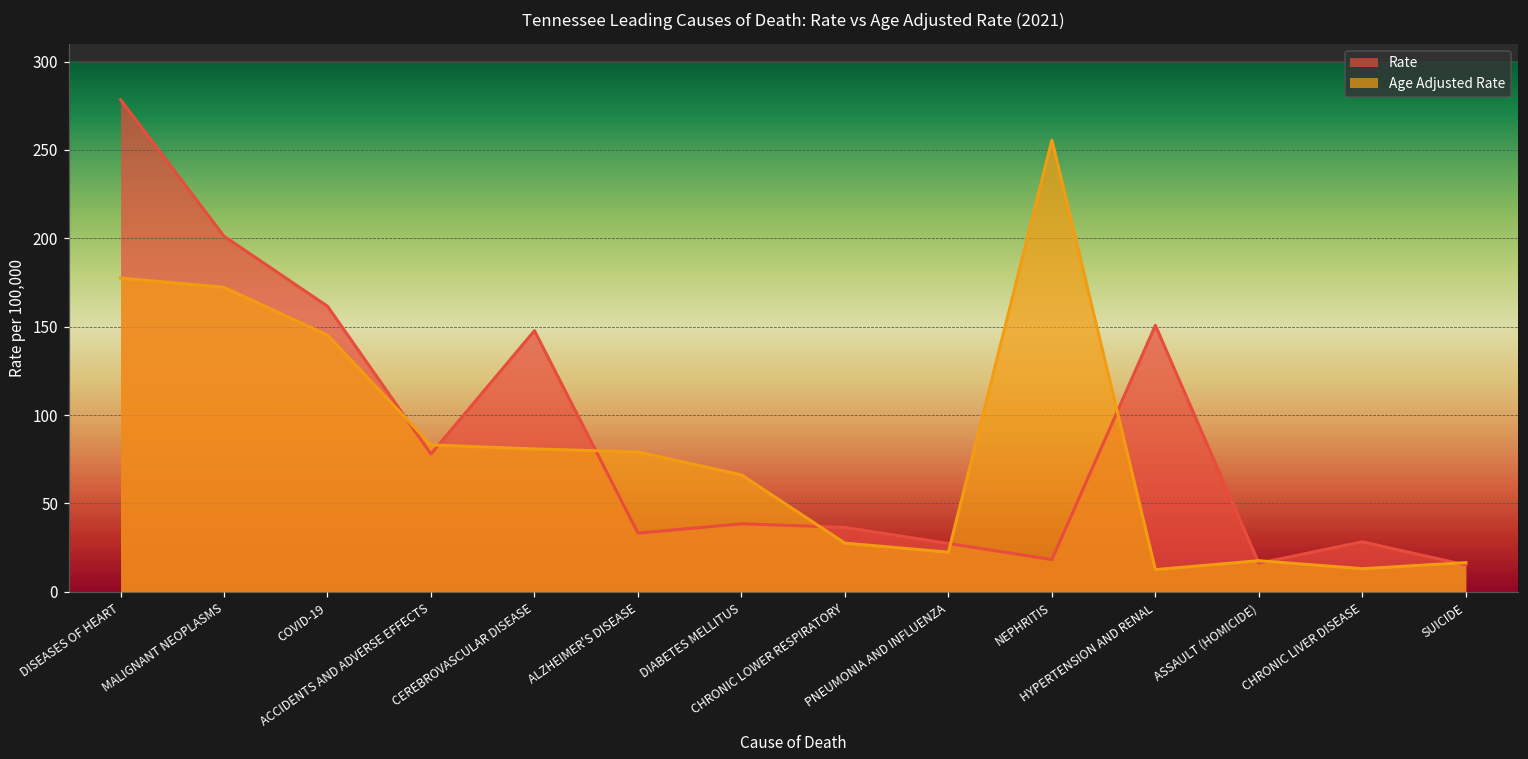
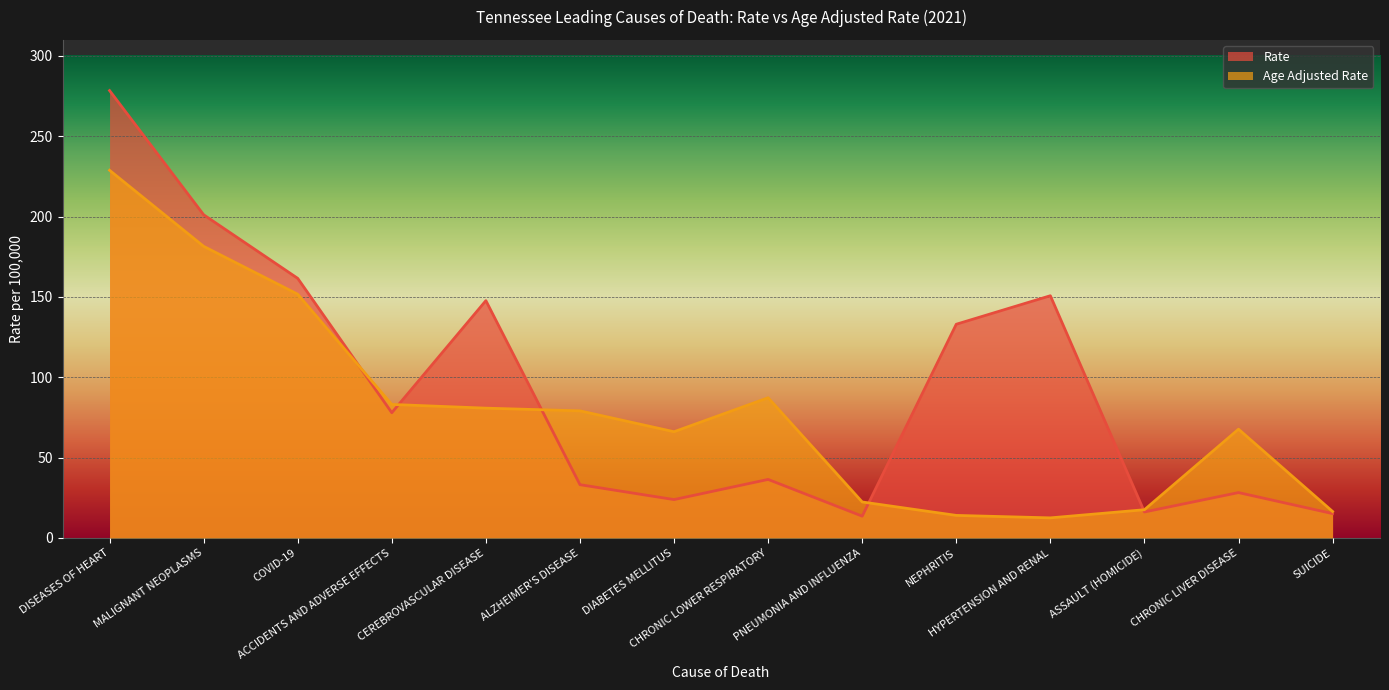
  {
    "Rate": {
      "DISEASES OF HEART": 278,
      "MALIGNANT NEOPLASMS": 201,
      "COVID-19": 162,
      "ACCIDENTS AND ADVERSE EFFECTS": 78,
      "CEREBROVASCULAR DISEASE": 148,
      "ALZHEIMER'S DISEASE": 33,
-     "DIABETES MELLITUS": 38,
+     "DIABETES MELLITUS": 24,
      "CHRONIC LOWER RESPIRATORY": 36,
-     "PNEUMONIA AND INFLUENZA": 27,
-     "NEPHRITIS": 18,
+     "PNEUMONIA AND INFLUENZA": 14,
+     "NEPHRITIS": 133,
      "HYPERTENSION AND RENAL": 151,
      "CHRONIC LIVER DISEASE": 28
    },
    "Age Adjusted Rate": {
-     "DISEASES OF HEART": 177,
-     "MALIGNANT NEOPLASMS": 172,
-     "COVID-19": 145,
+     "DISEASES OF HEART": 229,
+     "MALIGNANT NEOPLASMS": 182,
+     "COVID-19": 152,
      "ACCIDENTS AND ADVERSE EFFECTS": 83,
      "CEREBROVASCULAR DISEASE": 81,
      "ALZHEIMER'S DISEASE": 79,
      "DIABETES MELLITUS": 66,
-     "CHRONIC LOWER RESPIRATORY": 28,
+     "CHRONIC LOWER RESPIRATORY": 87,
      "PNEUMONIA AND INFLUENZA": 22,
-     "NEPHRITIS": 256,
+     "NEPHRITIS": 14,
      "HYPERTENSION AND RENAL": 13,
-     "CHRONIC LIVER DISEASE": 13
+     "CHRONIC LIVER DISEASE": 68
    }
  }
